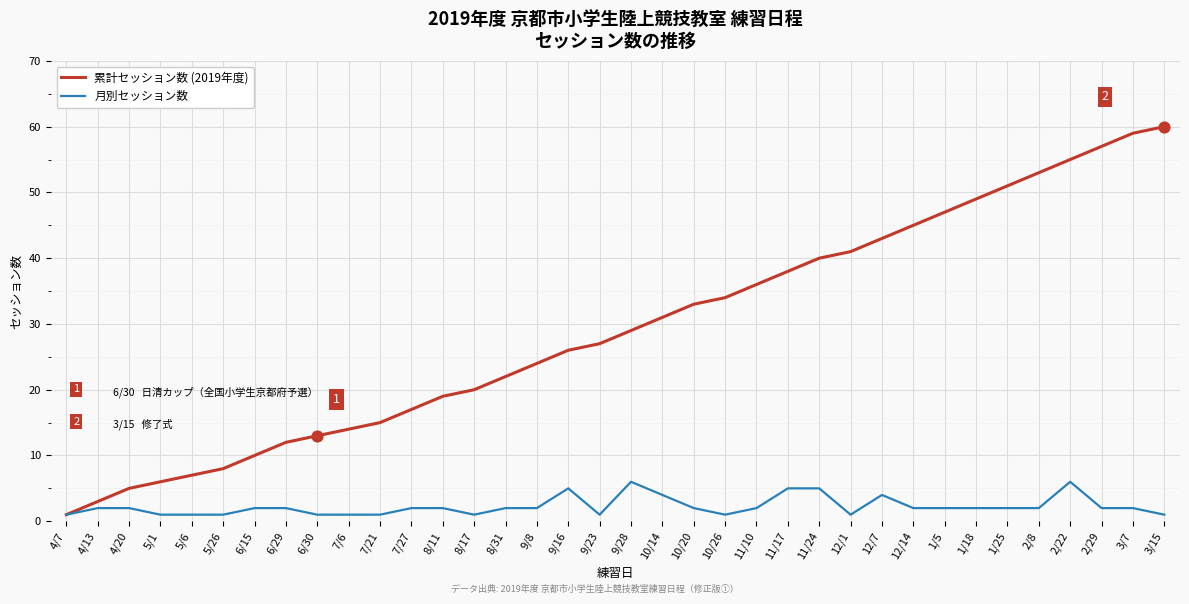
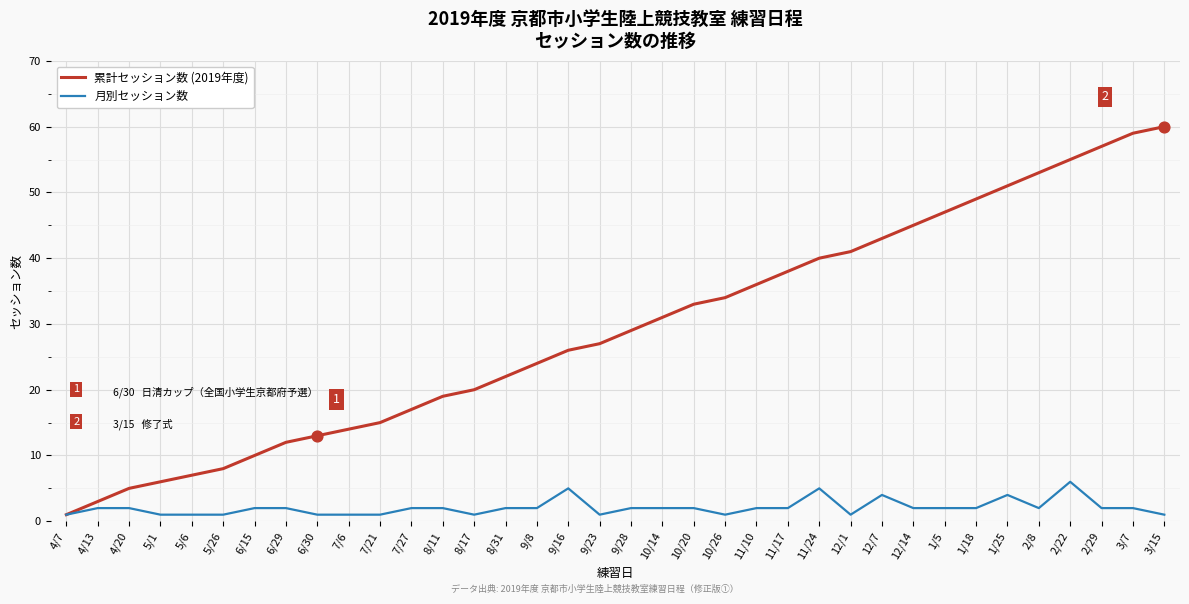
  {
    "月別セッション数": {
      "4/13": 2,
      "4/20": 2,
      "5/1": 1,
      "5/6": 1,
      "5/26": 1,
      "6/15": 2,
      "6/29": 2,
      "6/30": 1,
      "7/6": 1,
      "7/21": 1,
      "7/27": 2,
      "8/11": 2,
      "8/17": 1,
      "8/31": 2,
      "9/8": 2,
      "9/16": 5,
      "9/23": 1,
-     "9/28": 6,
-     "10/14": 4,
+     "9/28": 2,
+     "10/14": 2,
      "10/20": 2,
      "10/26": 1,
      "11/10": 2,
-     "11/17": 5,
+     "11/17": 2,
      "11/24": 5,
      "12/1": 1,
      "12/7": 4,
      "12/14": 2,
      "1/5": 2,
      "1/18": 2,
-     "1/25": 2,
+     "1/25": 4,
      "2/8": 2,
      "2/22": 6,
      "2/29": 2,
      "3/7": 2,
      "3/15": 1
    }
  }
